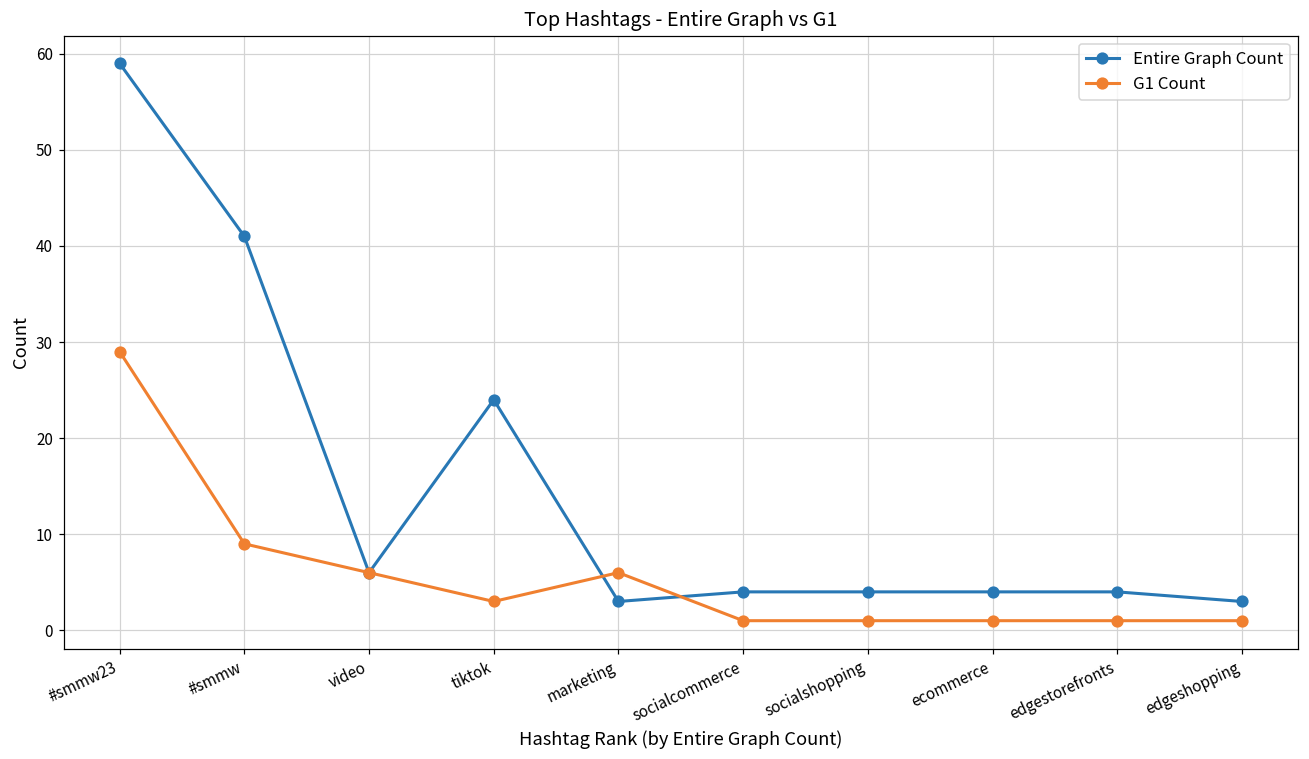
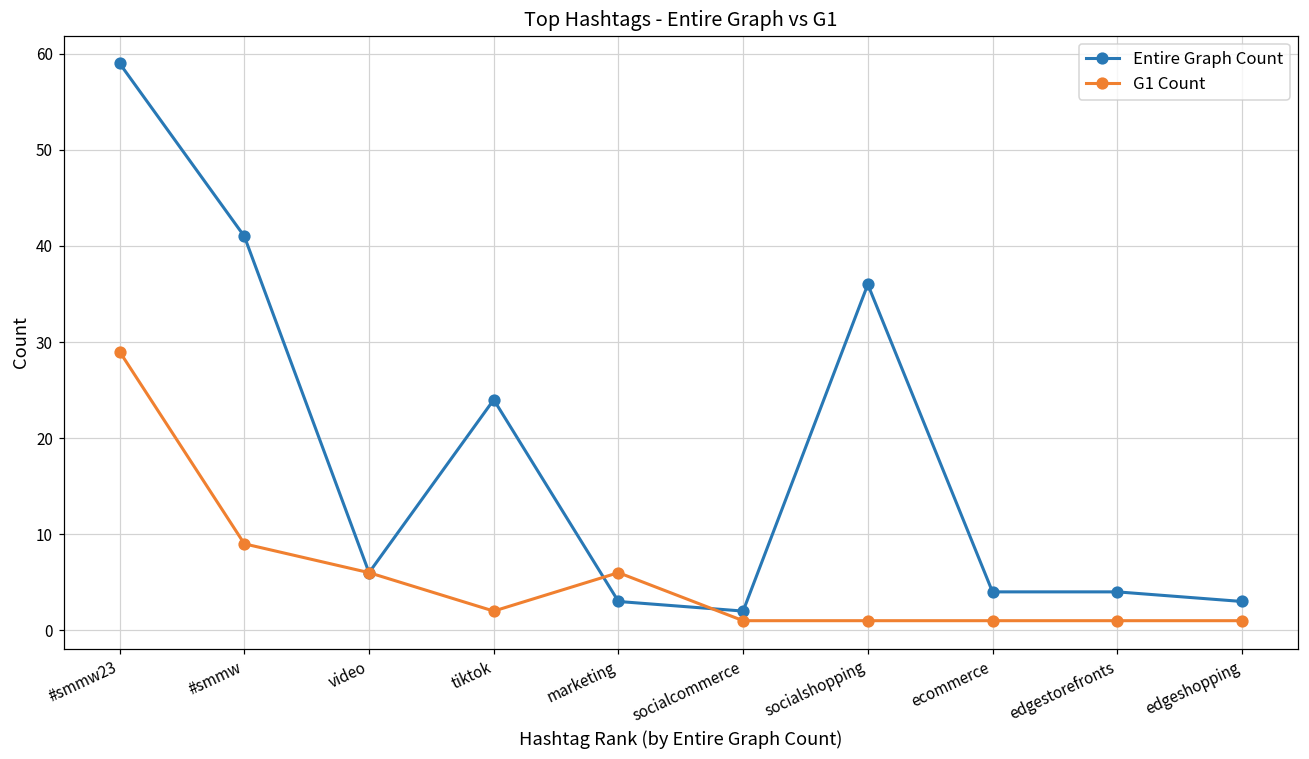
  {
    "Entire Graph Count": {
      "#smmw23": 59,
      "#smmw": 41,
      "tiktok": 24,
      "marketing": 3,
-     "socialcommerce": 4,
-     "socialshopping": 4,
+     "socialcommerce": 2,
+     "socialshopping": 36,
      "ecommerce": 4,
      "edgestorefronts": 4,
      "edgeshopping": 3
    },
    "G1 Count": {
      "#smmw23": 29,
      "#smmw": 9,
-     "tiktok": 3,
+     "tiktok": 2,
      "marketing": 6,
      "socialcommerce": 1,
      "socialshopping": 1,
      "ecommerce": 1,
      "edgestorefronts": 1,
      "edgeshopping": 1
    }
  }
